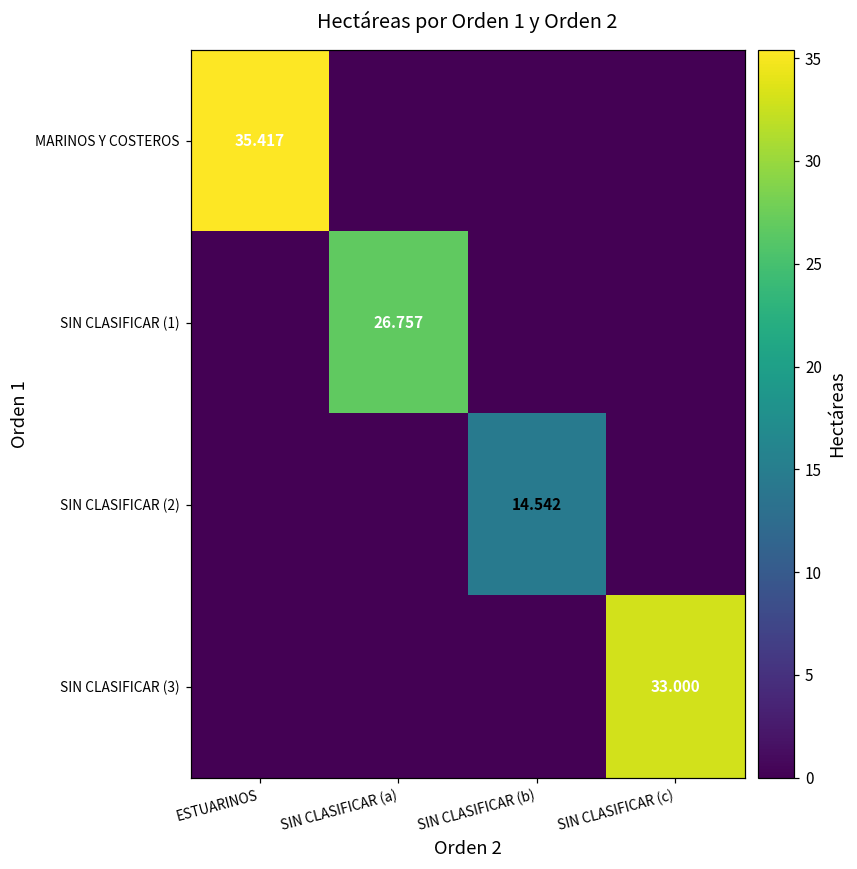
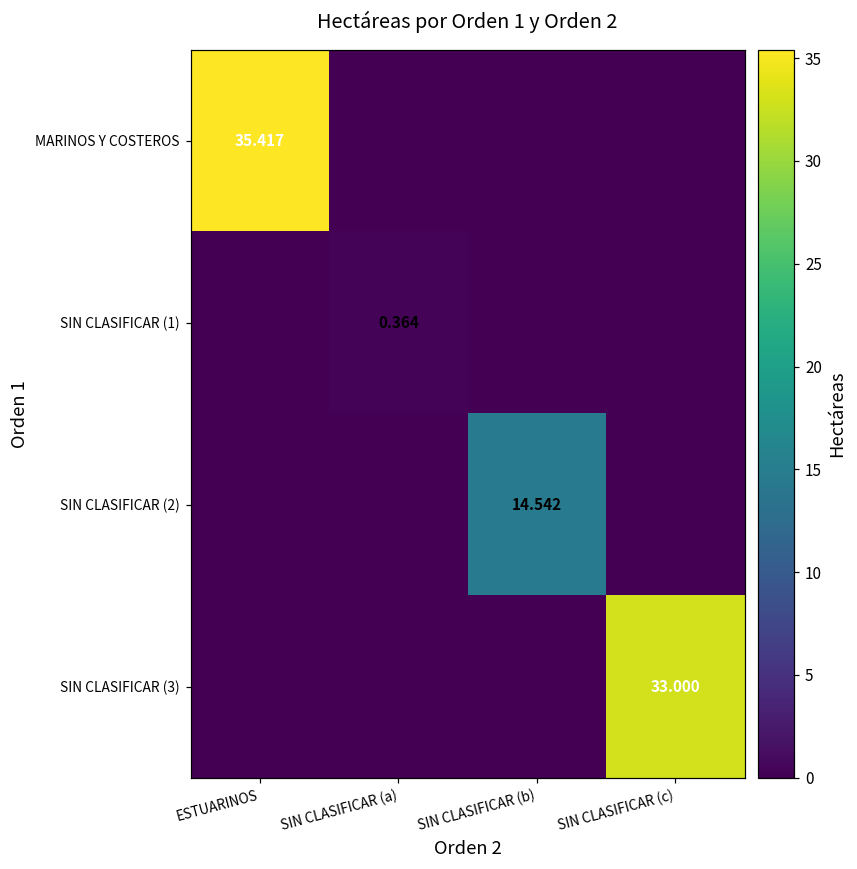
  {
    "MARINOS Y COSTEROS": {
      "ESTUARINOS": 35.417
    },
    "SIN CLASIFICAR (1)": {
-     "SIN CLASIFICAR (a)": 26.757
+     "SIN CLASIFICAR (a)": 0.364
    },
    "SIN CLASIFICAR (2)": {
      "SIN CLASIFICAR (b)": 14.542
    },
    "SIN CLASIFICAR (3)": {
      "SIN CLASIFICAR (c)": 33.000
    }
  }
